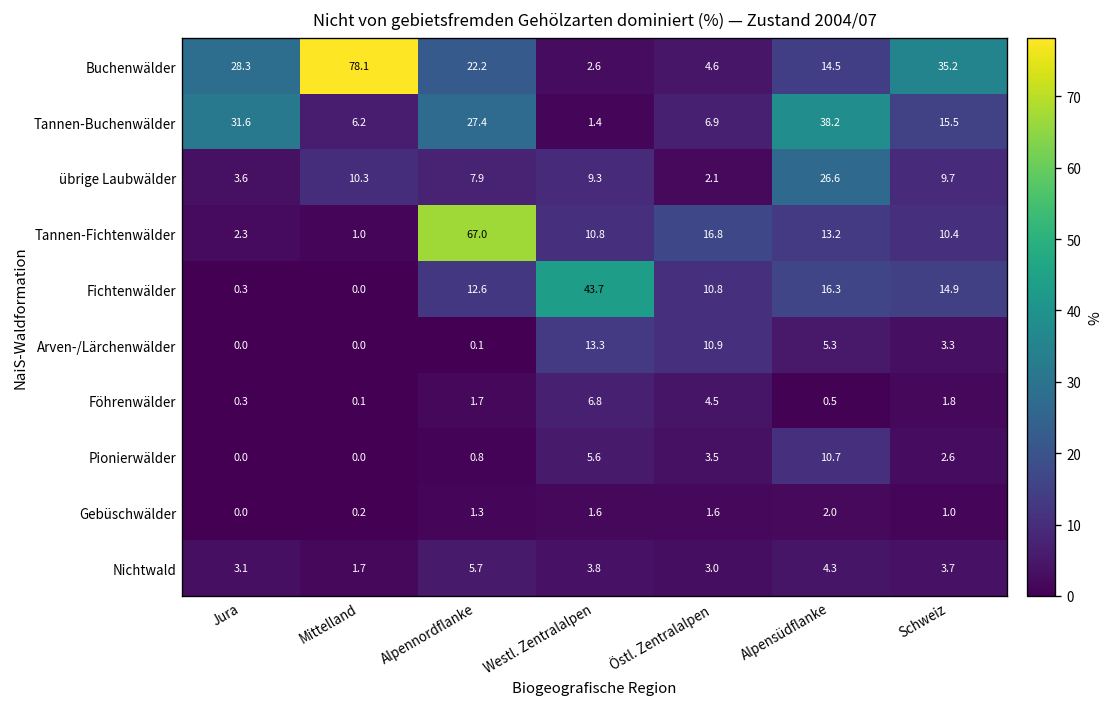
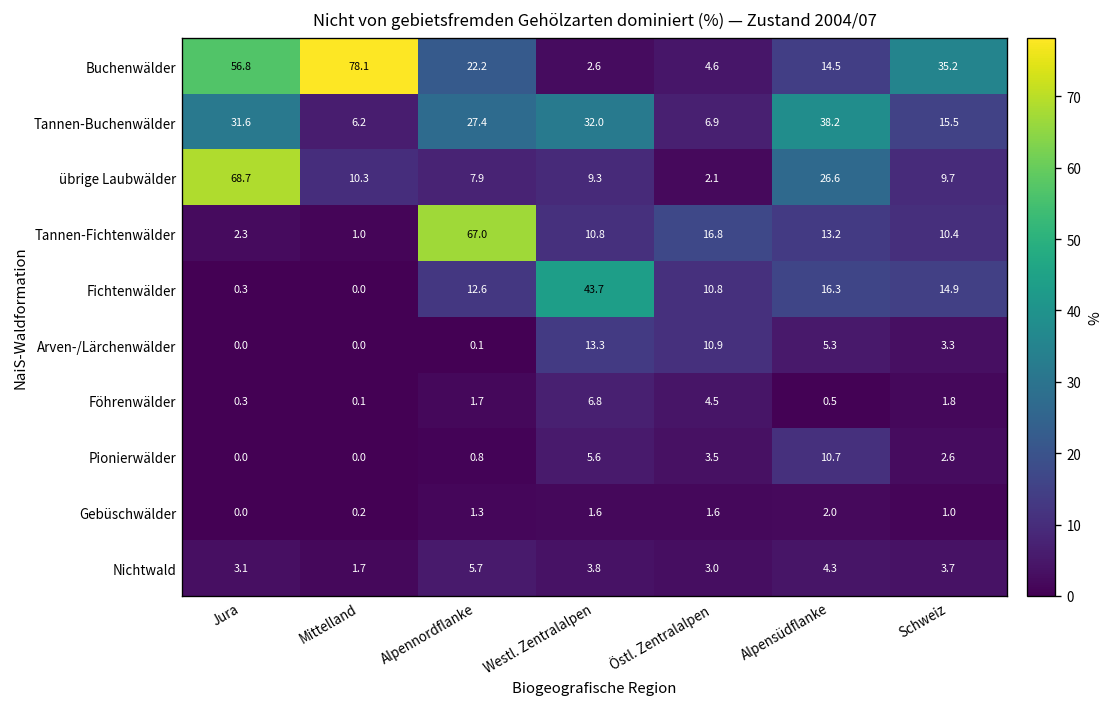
  {
    "Buchenwälder": {
-     "Jura": 28.3,
+     "Jura": 56.8,
      "Mittelland": 78.1,
      "Alpennordflanke": 22.2,
      "Westl. Zentralalpen": 2.6,
      "Östl. Zentralalpen": 4.6,
      "Alpensüdflanke": 14.5,
      "Schweiz": 35.2
    },
    "Tannen-Buchenwälder": {
      "Jura": 31.6,
      "Mittelland": 6.2,
      "Alpennordflanke": 27.4,
-     "Westl. Zentralalpen": 1.4,
+     "Westl. Zentralalpen": 32.0,
      "Östl. Zentralalpen": 6.9,
      "Alpensüdflanke": 38.2,
      "Schweiz": 15.5
    },
    "übrige Laubwälder": {
-     "Jura": 3.6,
+     "Jura": 68.7,
      "Mittelland": 10.3,
      "Alpennordflanke": 7.9,
      "Westl. Zentralalpen": 9.3,
      "Östl. Zentralalpen": 2.1,
      "Alpensüdflanke": 26.6,
      "Schweiz": 9.7
    },
    "Tannen-Fichtenwälder": {
      "Jura": 2.3,
      "Mittelland": 1.0,
      "Alpennordflanke": 67.0,
      "Westl. Zentralalpen": 10.8,
      "Östl. Zentralalpen": 16.8,
      "Alpensüdflanke": 13.2,
      "Schweiz": 10.4
    },
    "Fichtenwälder": {
      "Jura": 0.3,
      "Mittelland": 0.0,
      "Alpennordflanke": 12.6,
      "Westl. Zentralalpen": 43.7,
      "Östl. Zentralalpen": 10.8,
      "Alpensüdflanke": 16.3,
      "Schweiz": 14.9
    },
    "Arven-/Lärchenwälder": {
      "Jura": 0.0,
      "Mittelland": 0.0,
      "Alpennordflanke": 0.1,
      "Westl. Zentralalpen": 13.3,
      "Östl. Zentralalpen": 10.9,
      "Alpensüdflanke": 5.3,
      "Schweiz": 3.3
    },
    "Föhrenwälder": {
      "Jura": 0.3,
      "Mittelland": 0.1,
      "Alpennordflanke": 1.7,
      "Westl. Zentralalpen": 6.8,
      "Östl. Zentralalpen": 4.5,
      "Alpensüdflanke": 0.5,
      "Schweiz": 1.8
    },
    "Pionierwälder": {
      "Jura": 0.0,
      "Mittelland": 0.0,
      "Alpennordflanke": 0.8,
      "Westl. Zentralalpen": 5.6,
      "Östl. Zentralalpen": 3.5,
      "Alpensüdflanke": 10.7,
      "Schweiz": 2.6
    },
    "Gebüschwälder": {
      "Jura": 0.0,
      "Mittelland": 0.2,
      "Alpennordflanke": 1.3,
      "Westl. Zentralalpen": 1.6,
      "Östl. Zentralalpen": 1.6,
      "Alpensüdflanke": 2.0,
      "Schweiz": 1.0
    },
    "Nichtwald": {
      "Jura": 3.1,
      "Mittelland": 1.7,
      "Alpennordflanke": 5.7,
      "Westl. Zentralalpen": 3.8,
      "Östl. Zentralalpen": 3.0,
      "Alpensüdflanke": 4.3,
      "Schweiz": 3.7
    }
  }
